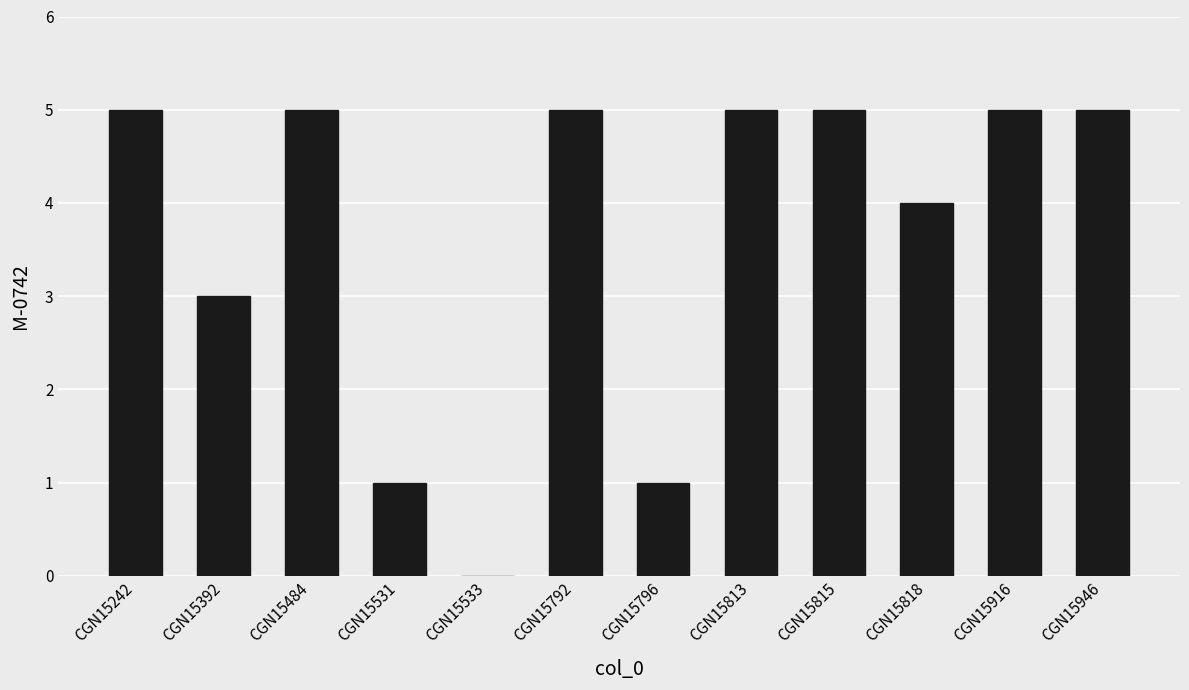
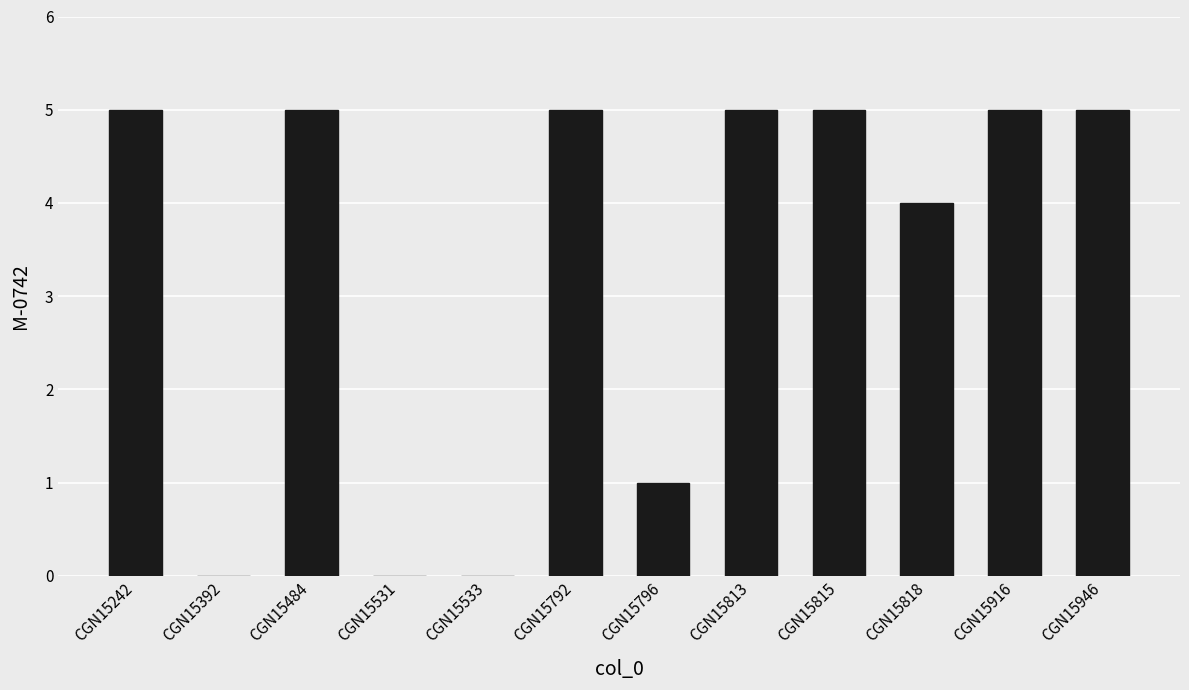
  {
    "CGN15242": 5,
-   "CGN15392": 3,
+   "CGN15392": 0,
    "CGN15484": 5,
-   "CGN15531": 1,
+   "CGN15531": 0,
    "CGN15533": 0,
    "CGN15792": 5,
    "CGN15796": 1,
    "CGN15813": 5,
    "CGN15815": 5,
    "CGN15818": 4,
    "CGN15916": 5,
    "CGN15946": 5
  }
